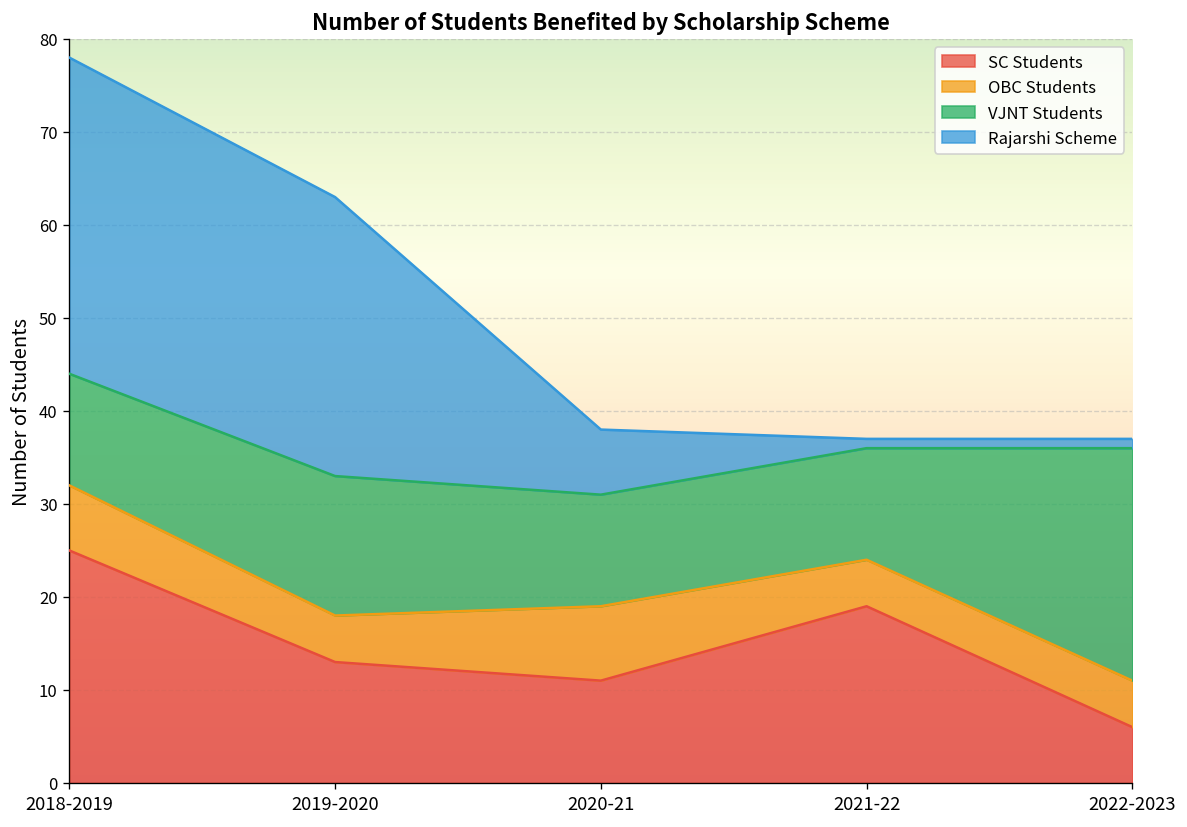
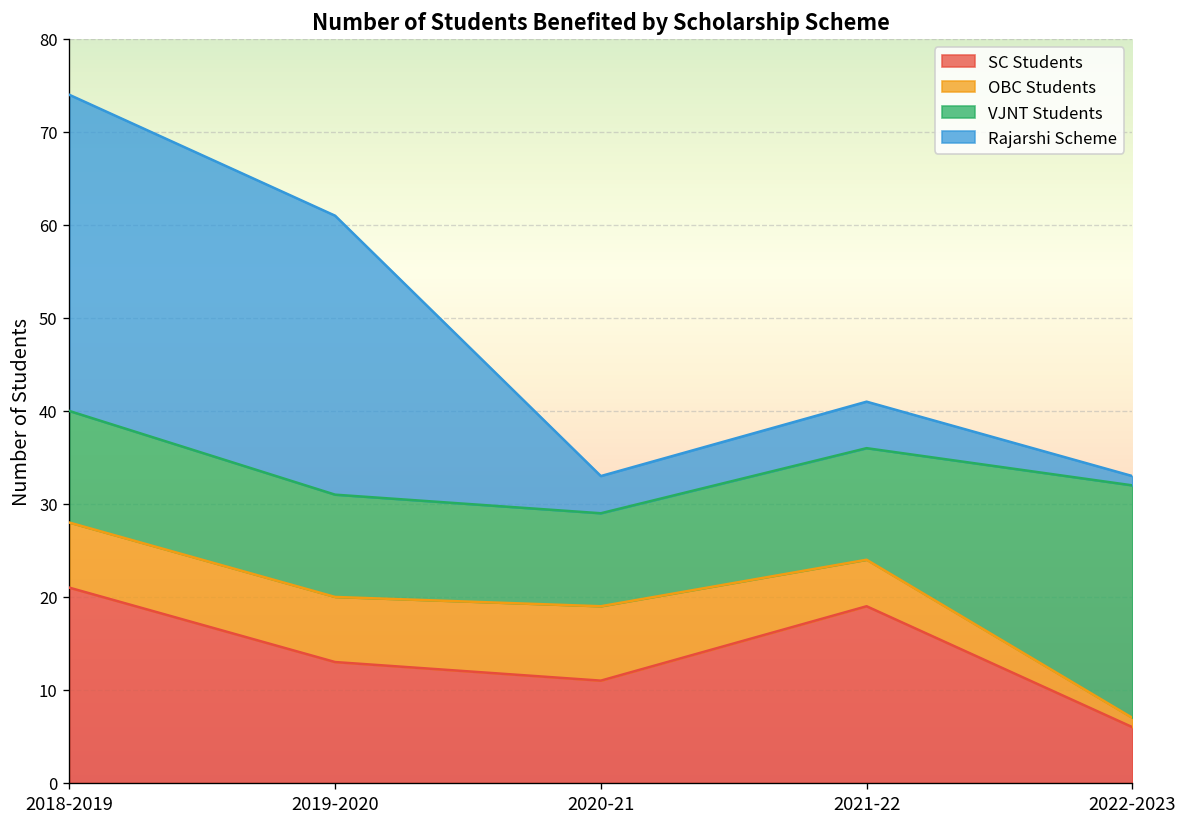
  {
    "SC Students": {
-     "2018-2019": 25,
+     "2018-2019": 21,
      "2019-2020": 13,
      "2020-21": 11,
      "2021-22": 19,
      "2022-2023": 6
    },
    "OBC Students": {
      "2018-2019": 7,
-     "2019-2020": 5,
+     "2019-2020": 7,
      "2020-21": 8,
      "2021-22": 5,
-     "2022-2023": 5
+     "2022-2023": 1
    },
    "VJNT Students": {
      "2018-2019": 12,
-     "2019-2020": 15,
-     "2020-21": 12,
+     "2019-2020": 11,
+     "2020-21": 10,
      "2021-22": 12,
      "2022-2023": 25
    },
    "Rajarshi Scheme": {
      "2018-2019": 34,
      "2019-2020": 30,
-     "2020-21": 7,
-     "2021-22": 1,
+     "2020-21": 4,
+     "2021-22": 5,
      "2022-2023": 1
    }
  }
